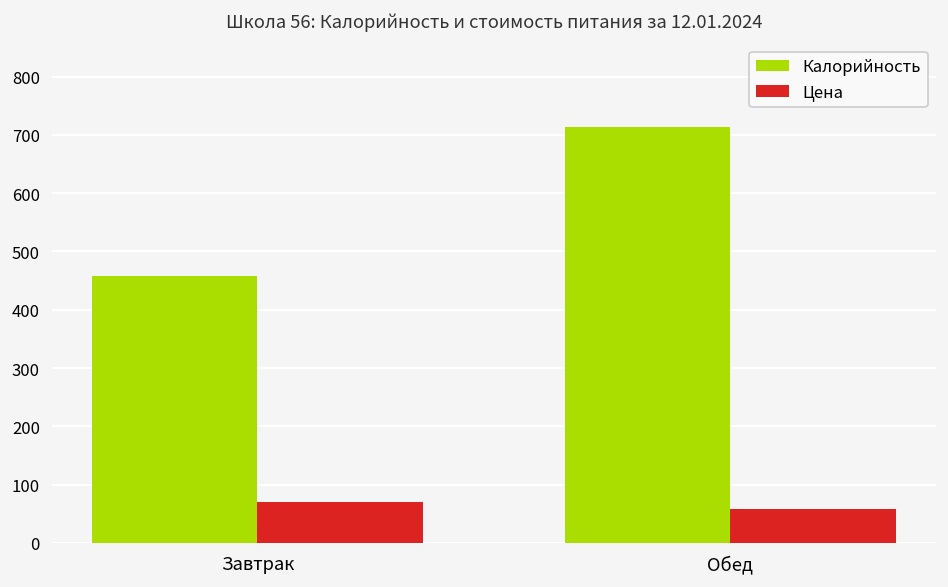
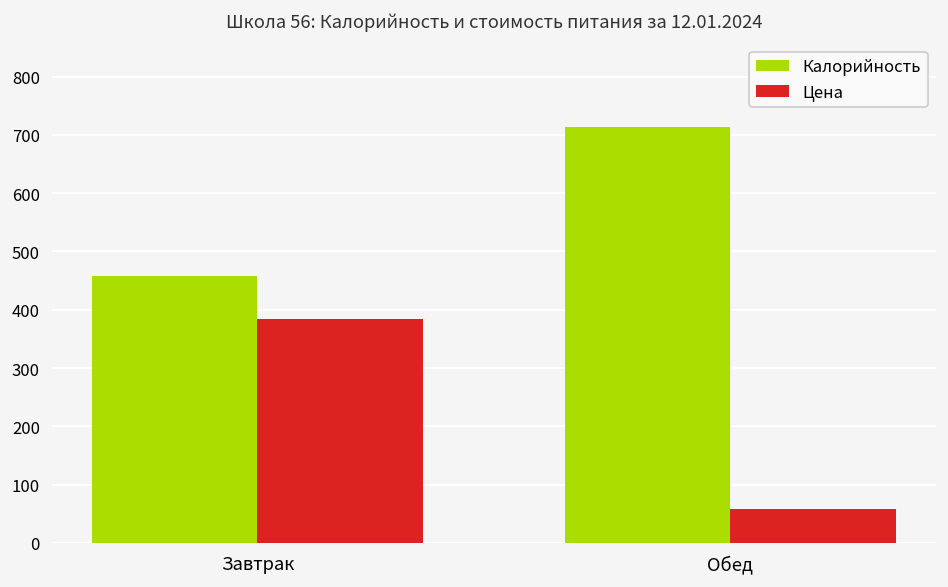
  {
    "Калорийность": {
      "Завтрак": 460,
      "Обед": 710
    },
    "Цена": {
-     "Завтрак": 70,
+     "Завтрак": 380,
      "Обед": 60
    }
  }
